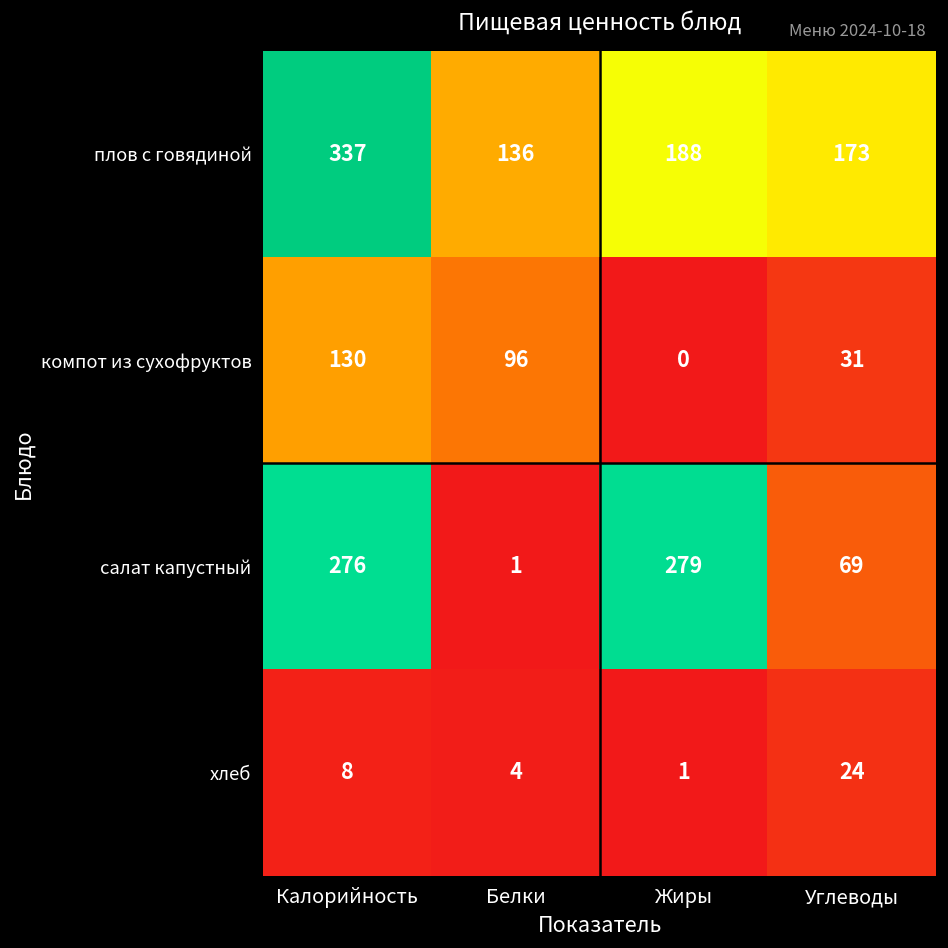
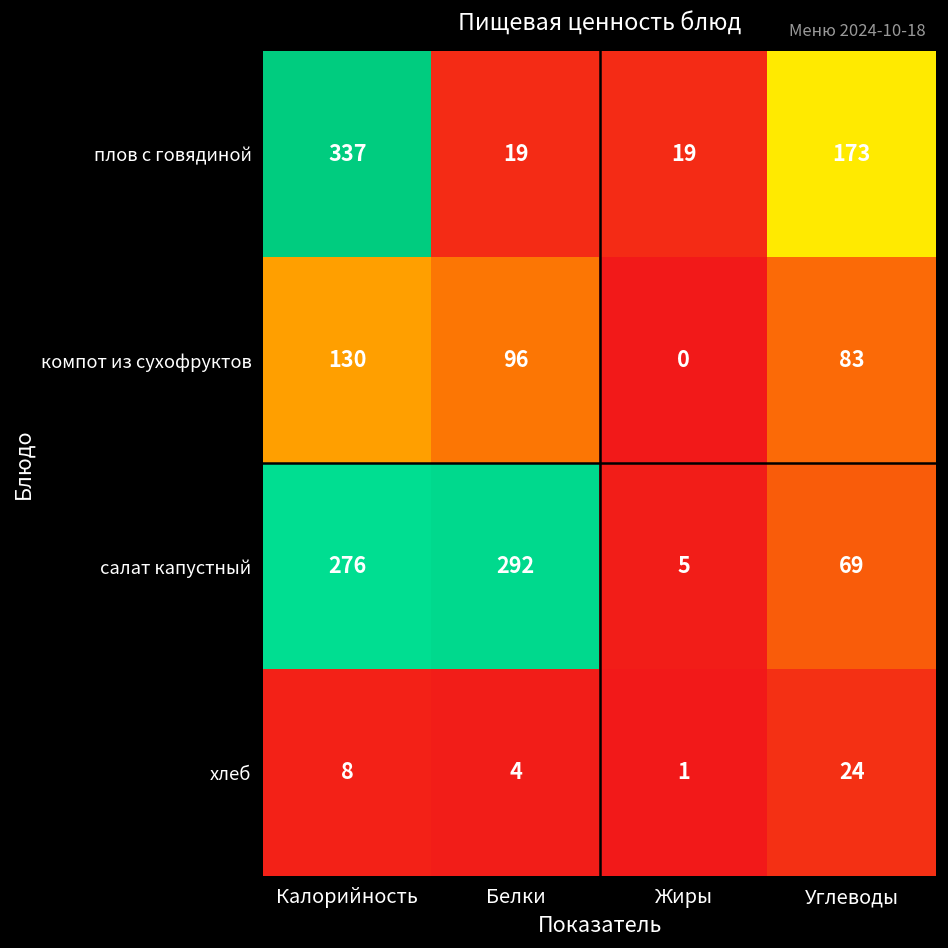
  {
    "плов с говядиной": {
      "Калорийность": 337,
-     "Белки": 136,
-     "Жиры": 188,
+     "Белки": 19,
+     "Жиры": 19,
      "Углеводы": 173
    },
    "компот из сухофруктов": {
      "Калорийность": 130,
      "Белки": 96,
      "Жиры": 0,
-     "Углеводы": 31
+     "Углеводы": 83
    },
    "салат капустный": {
      "Калорийность": 276,
-     "Белки": 1,
-     "Жиры": 279,
+     "Белки": 292,
+     "Жиры": 5,
      "Углеводы": 69
    },
    "хлеб": {
      "Калорийность": 8,
      "Белки": 4,
      "Жиры": 1,
      "Углеводы": 24
    }
  }
